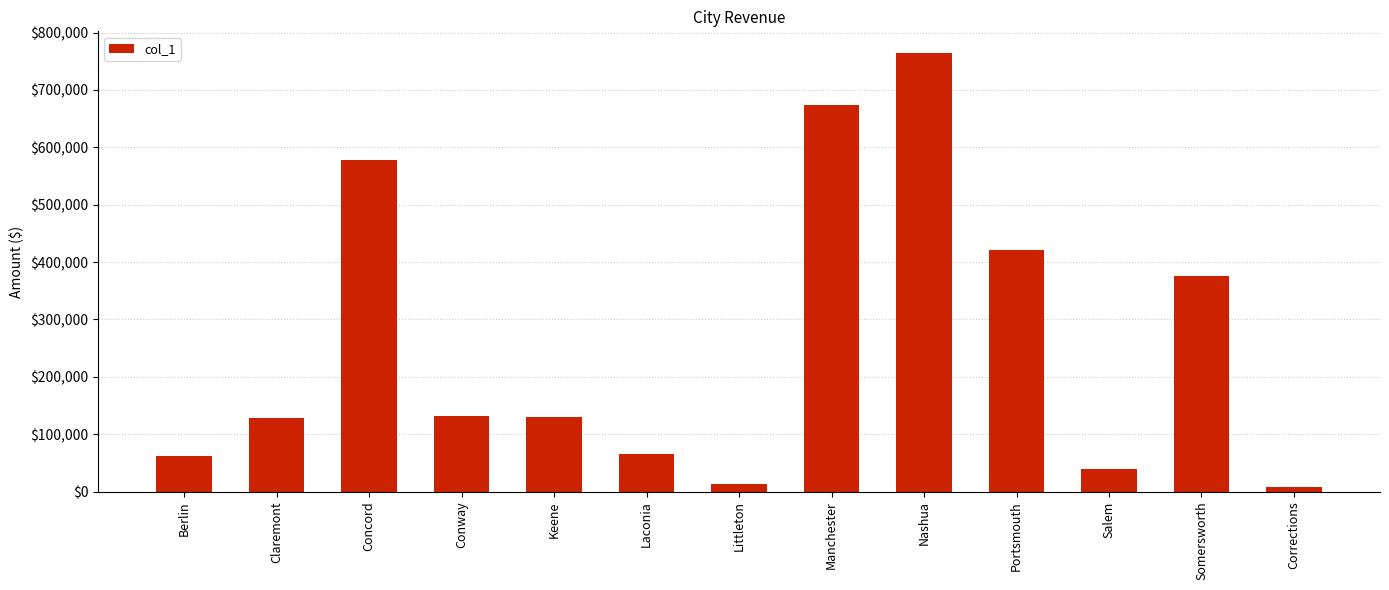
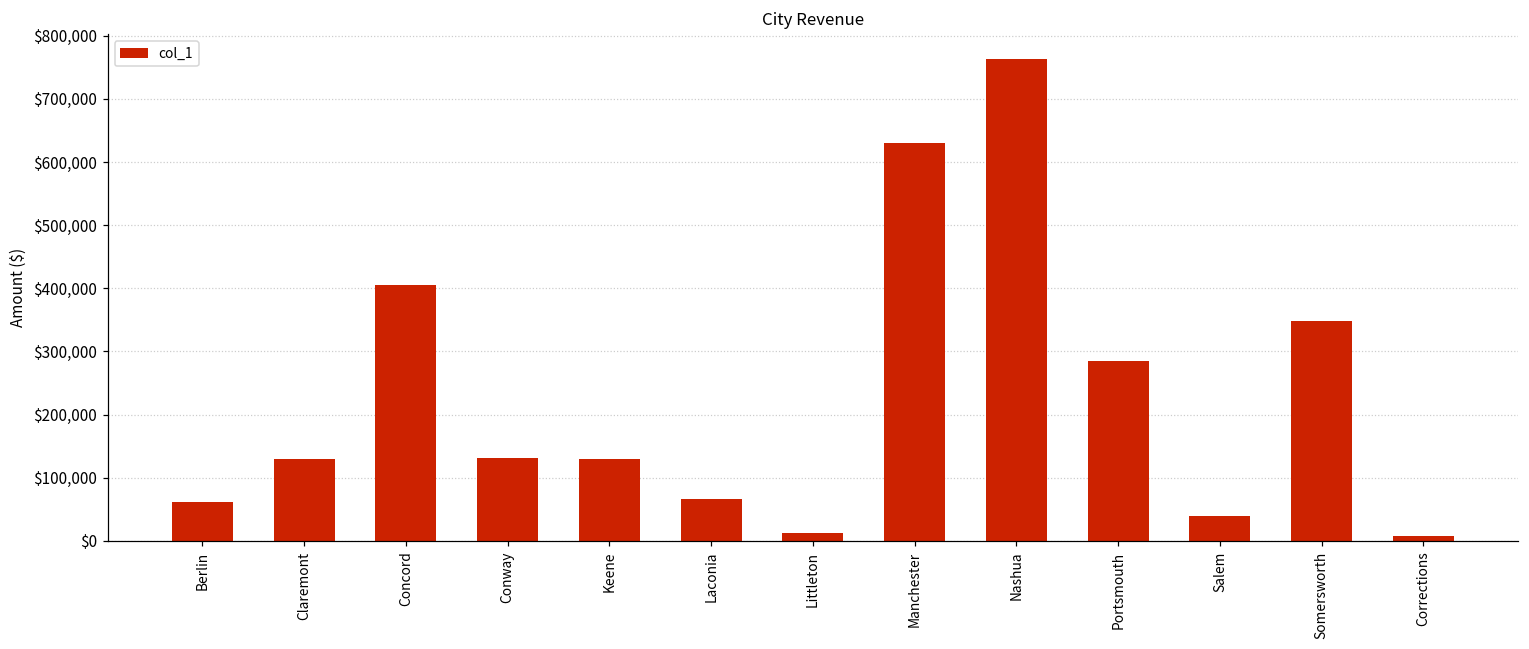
  {
    "Berlin": "$60,000",
    "Claremont": "$130,000",
-   "Concord": "$580,000",
+   "Concord": "$400,000",
    "Conway": "$130,000",
    "Keene": "$130,000",
    "Laconia": "$70,000",
    "Littleton": "$10,000",
-   "Manchester": "$670,000",
+   "Manchester": "$630,000",
    "Nashua": "$760,000",
-   "Portsmouth": "$420,000",
+   "Portsmouth": "$280,000",
    "Salem": "$40,000",
-   "Somersworth": "$380,000",
+   "Somersworth": "$350,000",
    "Corrections": "$10,000"
  }
